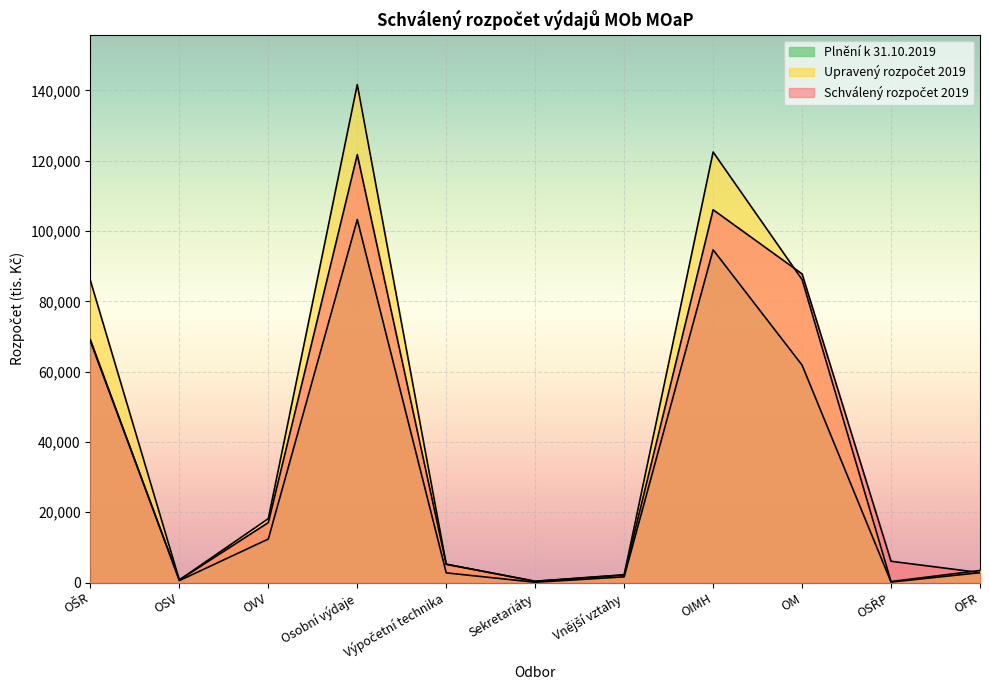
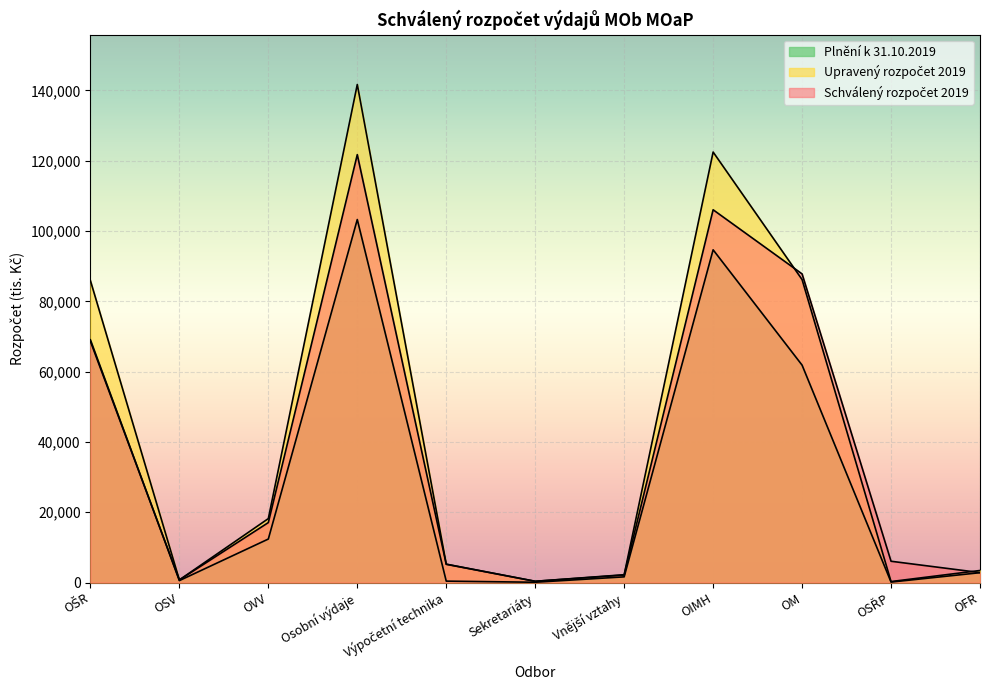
  {
    "Plnění k 31.10.2019": {
      "OVV": "12,000",
      "Osobní výdaje": "103,000",
-     "Výpočetní technika": "3,000",
+     "Výpočetní technika": "0",
      "OIMH": "95,000",
      "OM": "62,000"
    },
    "Upravený rozpočet 2019": {
      "OŠR": "86,000",
      "OVV": "18,000",
      "Osobní výdaje": "142,000",
      "OIMH": "122,000",
      "OM": "86,000"
    },
    "Schválený rozpočet 2019": {
      "OVV": "17,000",
      "Osobní výdaje": "122,000",
      "OIMH": "106,000",
      "OM": "88,000",
      "OSŘP": "6,000"
    }
  }
